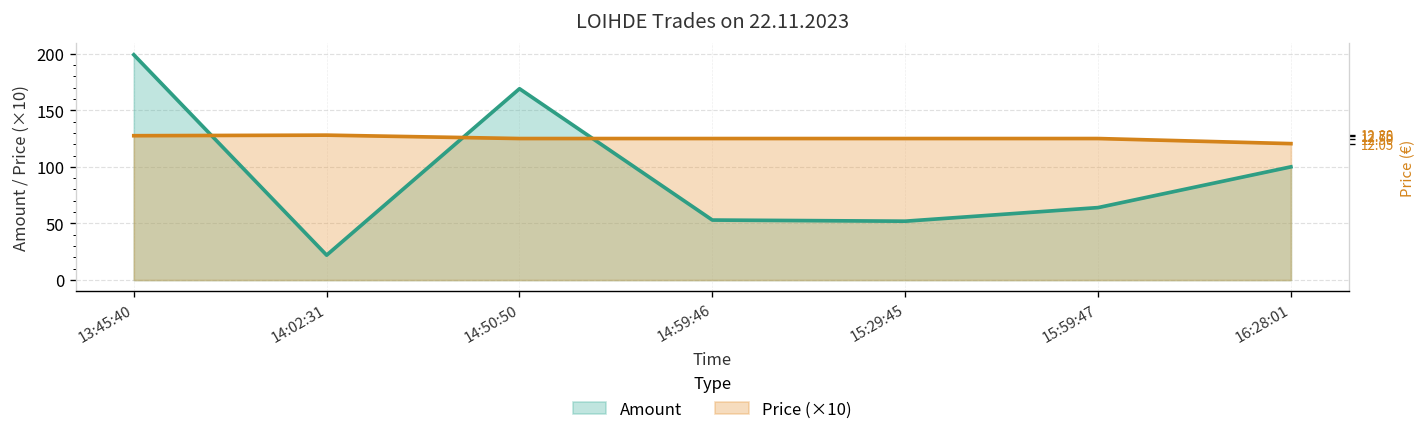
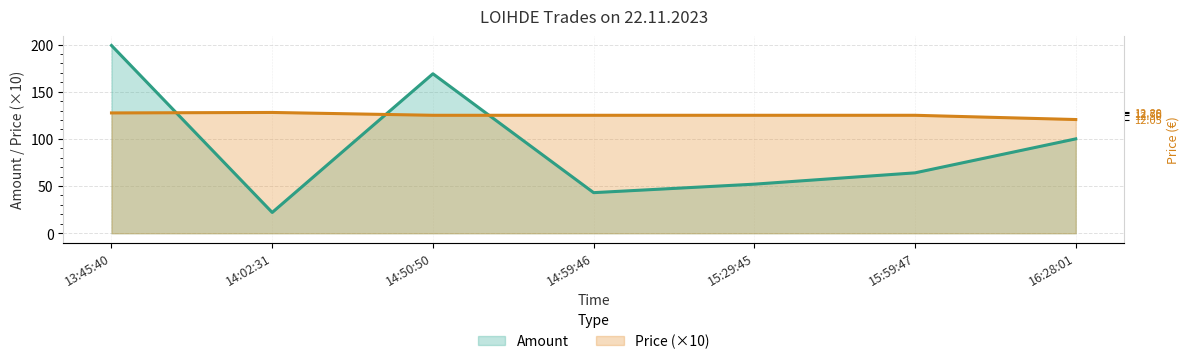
  {
    "Amount": {
      "13:45:40": 200,
      "14:02:31": 20,
      "14:50:50": 170,
-     "14:59:46": 50,
+     "14:59:46": 40,
      "15:29:45": 50,
      "15:59:47": 60,
      "16:28:01": 100
    },
    "Price (×10)": {
      "13:45:40": 130,
      "14:02:31": 130,
      "14:50:50": 130,
      "14:59:46": 130,
      "15:29:45": 130,
      "15:59:47": 130,
      "16:28:01": 120
    }
  }
